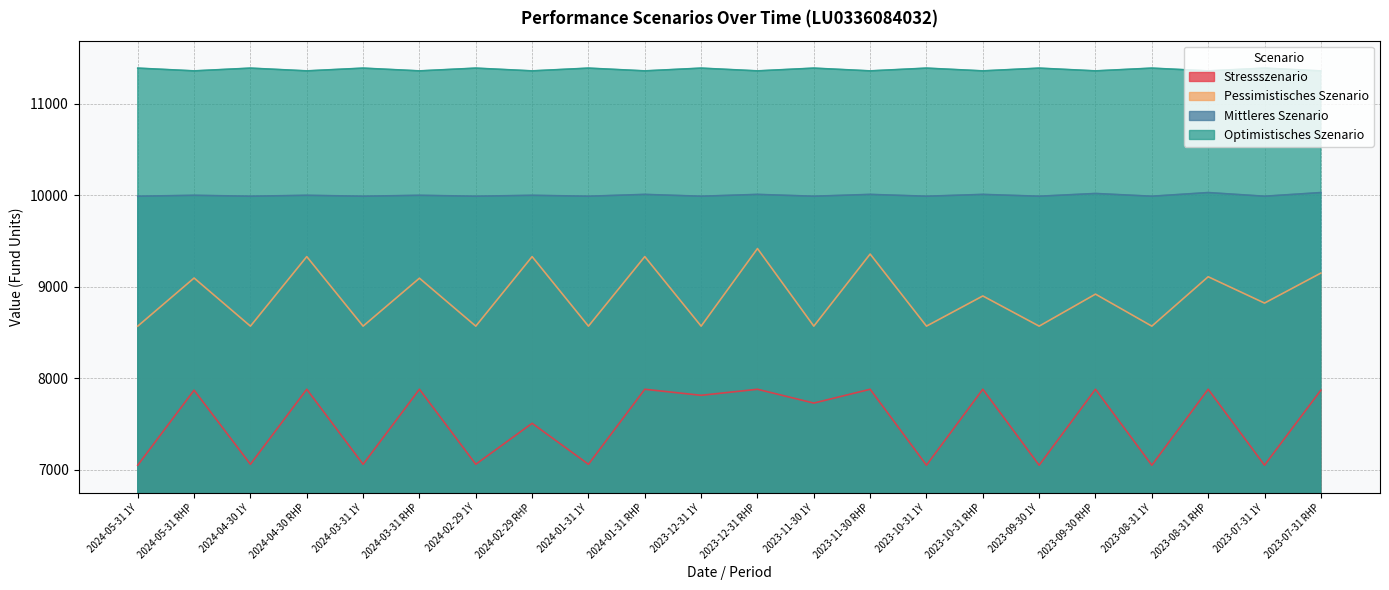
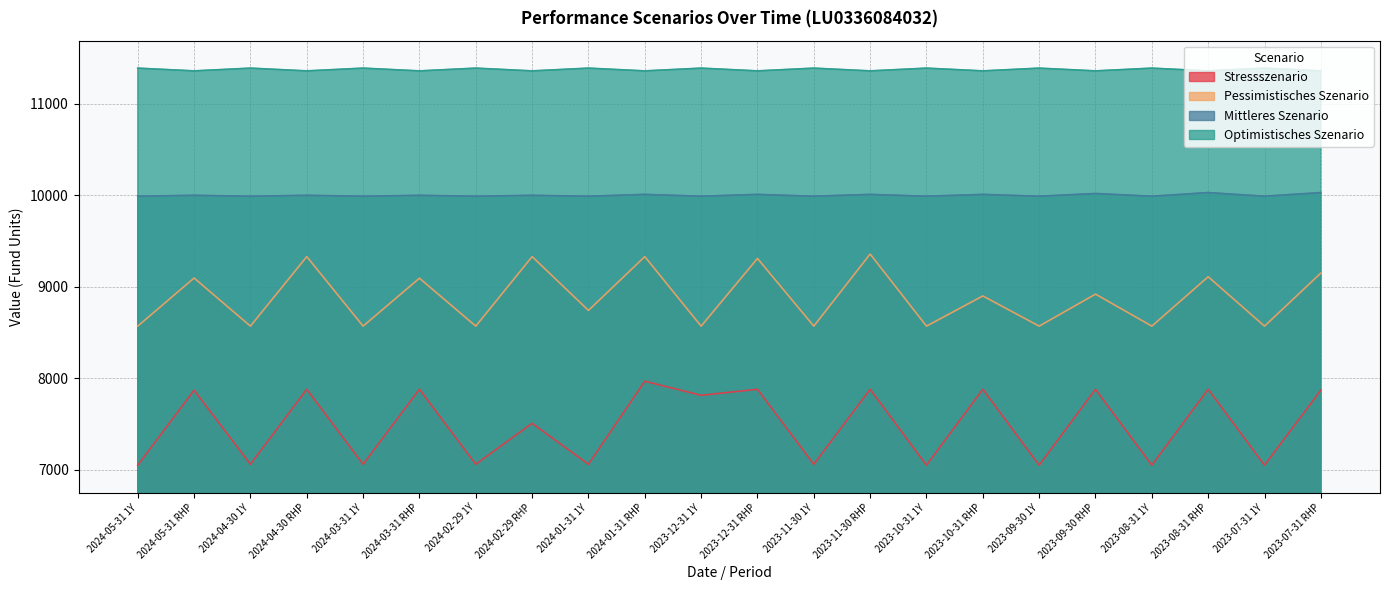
  {
    "Stressszenario": {
      "2024-05-31 1Y": 7100,
      "2024-05-31 RHP": 7900,
      "2024-04-30 1Y": 7100,
      "2024-04-30 RHP": 7900,
      "2024-03-31 1Y": 7100,
      "2024-03-31 RHP": 7900,
      "2024-02-29 1Y": 7100,
      "2024-02-29 RHP": 7500,
      "2024-01-31 1Y": 7100,
-     "2024-01-31 RHP": 7900,
+     "2024-01-31 RHP": 8000,
      "2023-12-31 1Y": 7800,
      "2023-12-31 RHP": 7900,
-     "2023-11-30 1Y": 7700,
+     "2023-11-30 1Y": 7100,
      "2023-11-30 RHP": 7900,
      "2023-10-31 1Y": 7100,
      "2023-10-31 RHP": 7900,
      "2023-09-30 1Y": 7100,
      "2023-09-30 RHP": 7900,
      "2023-08-31 1Y": 7100,
      "2023-08-31 RHP": 7900,
      "2023-07-31 1Y": 7100,
      "2023-07-31 RHP": 7900
    },
    "Pessimistisches Szenario": {
      "2024-05-31 1Y": 8600,
      "2024-05-31 RHP": 9100,
      "2024-04-30 1Y": 8600,
      "2024-04-30 RHP": 9300,
      "2024-03-31 1Y": 8600,
      "2024-03-31 RHP": 9100,
      "2024-02-29 1Y": 8600,
      "2024-02-29 RHP": 9300,
-     "2024-01-31 1Y": 8600,
+     "2024-01-31 1Y": 8700,
      "2024-01-31 RHP": 9300,
      "2023-12-31 1Y": 8600,
-     "2023-12-31 RHP": 9400,
+     "2023-12-31 RHP": 9300,
      "2023-11-30 1Y": 8600,
      "2023-11-30 RHP": 9400,
      "2023-10-31 1Y": 8600,
      "2023-10-31 RHP": 8900,
      "2023-09-30 1Y": 8600,
      "2023-09-30 RHP": 8900,
      "2023-08-31 1Y": 8600,
      "2023-08-31 RHP": 9100,
-     "2023-07-31 1Y": 8800,
+     "2023-07-31 1Y": 8600,
      "2023-07-31 RHP": 9200
    }
  }
